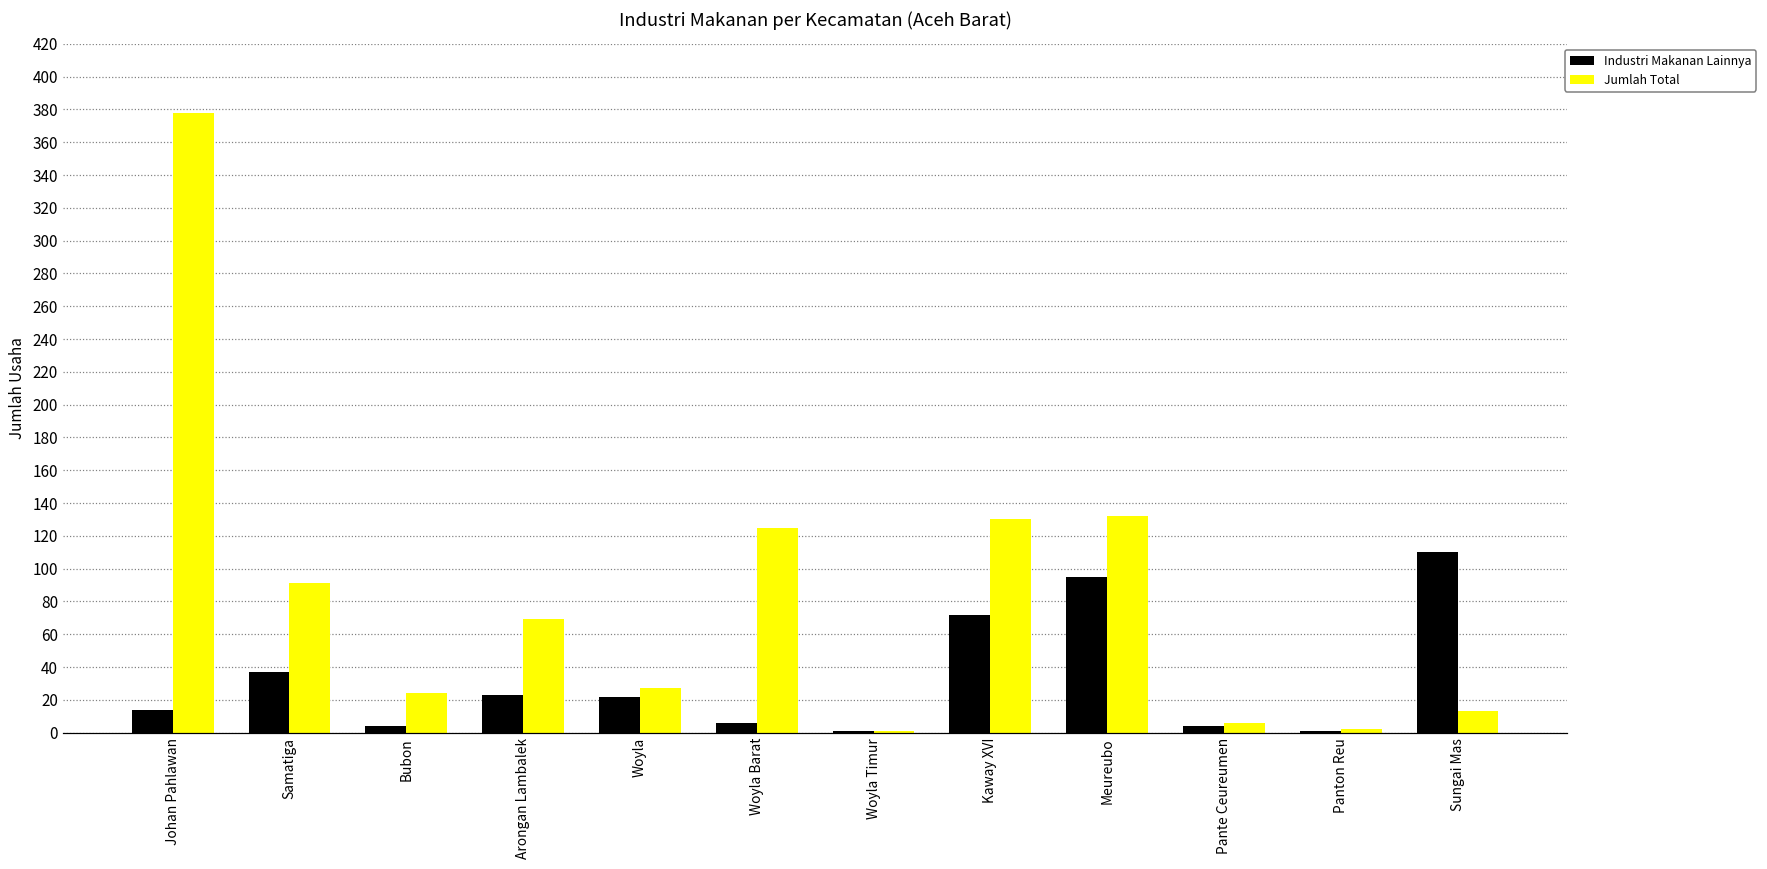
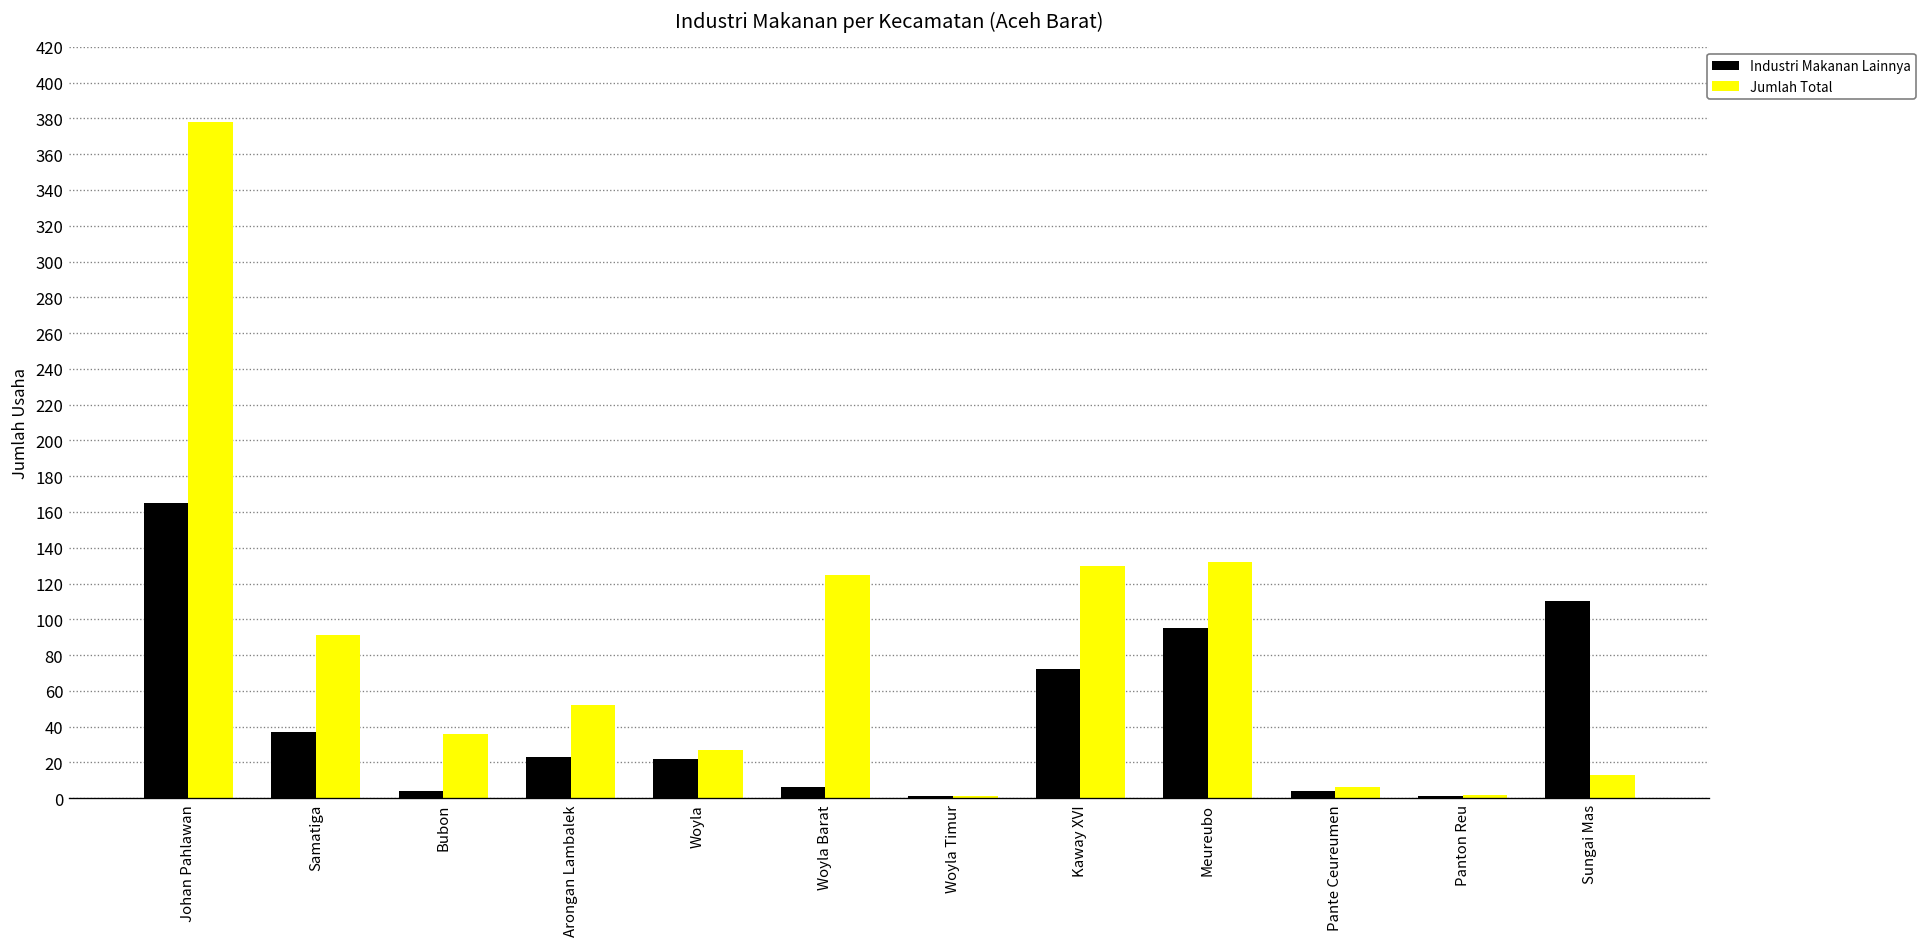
  {
    "Industri Makanan Lainnya": {
-     "Johan Pahlawan": 14,
+     "Johan Pahlawan": 165,
      "Samatiga": 37,
      "Bubon": 4,
      "Arongan Lambalek": 23,
      "Woyla": 22,
      "Woyla Barat": 6,
      "Kaway XVI": 72,
      "Meureubo": 95,
      "Pante Ceureumen": 4,
      "Sungai Mas": 110
    },
    "Jumlah Total": {
      "Johan Pahlawan": 378,
      "Samatiga": 91,
-     "Bubon": 24,
-     "Arongan Lambalek": 69,
+     "Bubon": 36,
+     "Arongan Lambalek": 52,
      "Woyla": 27,
      "Woyla Barat": 125,
      "Kaway XVI": 130,
      "Meureubo": 132,
      "Pante Ceureumen": 6,
      "Panton Reu": 2,
      "Sungai Mas": 13
    }
  }
